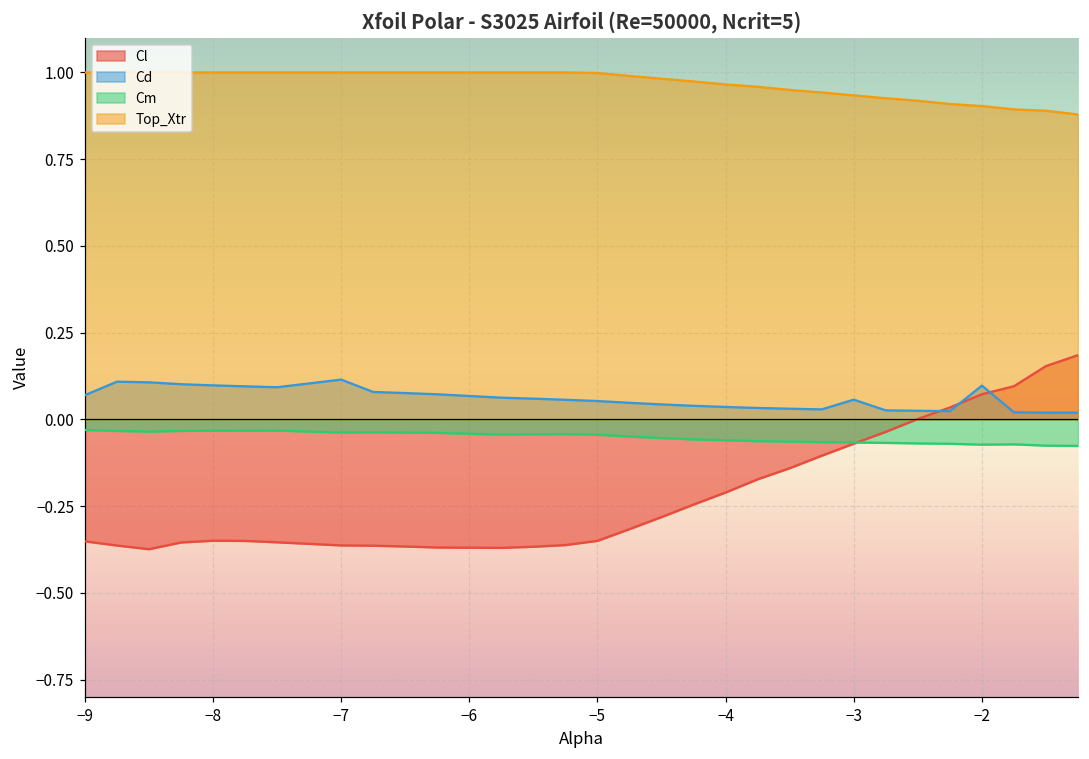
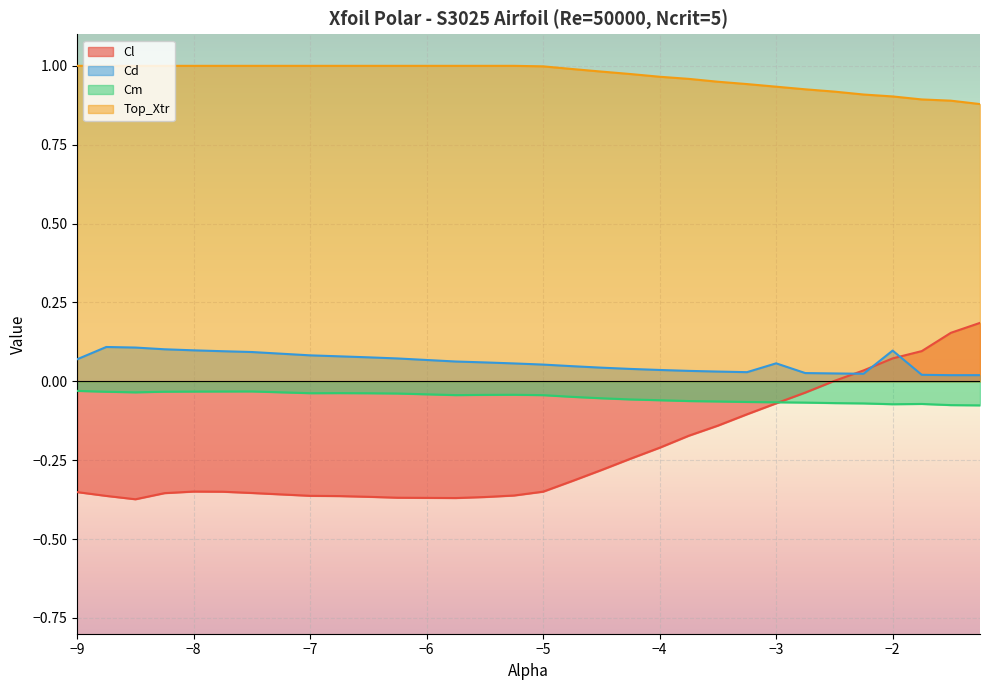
  {
    "Cd": {
      "−9": 0.07,
      "−8": 0.10,
-     "−7": 0.11,
+     "−7": 0.08,
      "−5": 0.05,
      "−4": 0.04,
      "−3": 0.06,
      "−2": 0.10
    },
    "Top_Xtr": {
      "−9": 1.00,
      "−8": 1.00,
      "−7": 1.00,
      "−5": 1.00,
      "−4": 0.97,
      "−3": 0.93,
      "−2": 0.90
    }
  }
